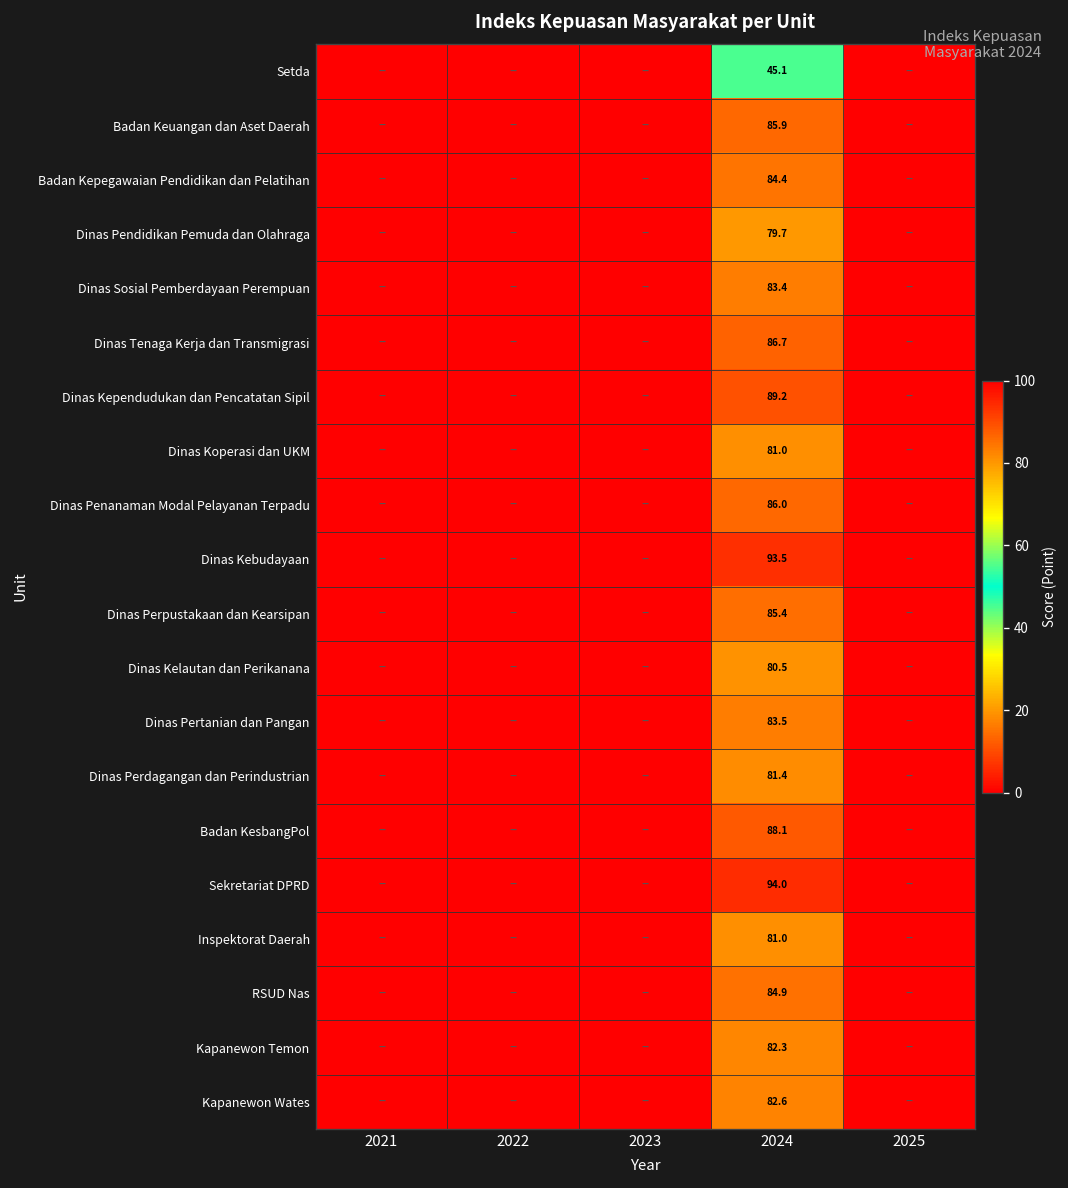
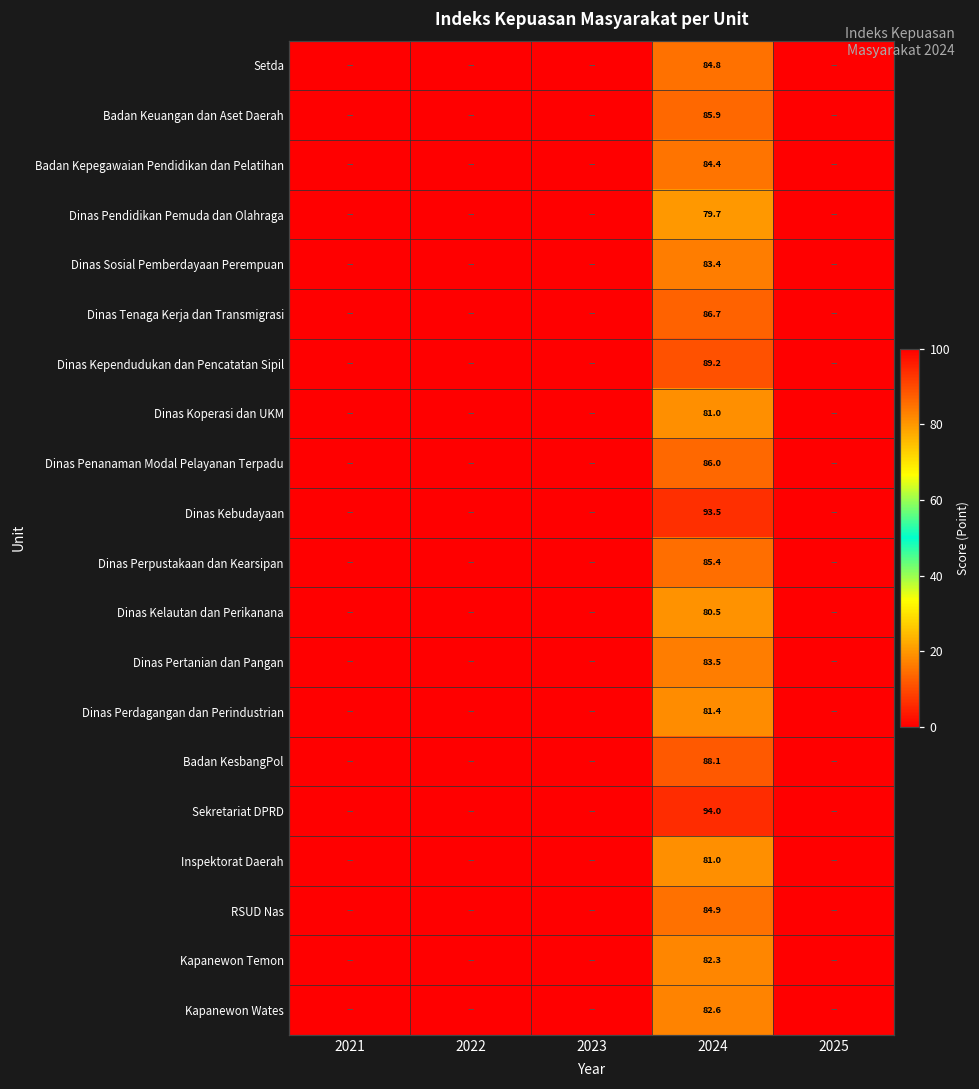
  {
    "Setda": {
-     "2024": 45.1
+     "2024": 84.8
    },
    "Badan Keuangan dan Aset Daerah": {
      "2024": 85.9
    },
    "Badan Kepegawaian Pendidikan dan Pelatihan": {
      "2024": 84.4
    },
    "Dinas Pendidikan Pemuda dan Olahraga": {
      "2024": 79.7
    },
    "Dinas Sosial Pemberdayaan Perempuan": {
      "2024": 83.4
    },
    "Dinas Tenaga Kerja dan Transmigrasi": {
      "2024": 86.7
    },
    "Dinas Kependudukan dan Pencatatan Sipil": {
      "2024": 89.2
    },
    "Dinas Koperasi dan UKM": {
      "2024": 81.0
    },
    "Dinas Penanaman Modal Pelayanan Terpadu": {
      "2024": 86.0
    },
    "Dinas Kebudayaan": {
      "2024": 93.5
    },
    "Dinas Perpustakaan dan Kearsipan": {
      "2024": 85.4
    },
    "Dinas Kelautan dan Perikanana": {
      "2024": 80.5
    },
    "Dinas Pertanian dan Pangan": {
      "2024": 83.5
    },
    "Dinas Perdagangan dan Perindustrian": {
      "2024": 81.4
    },
    "Badan KesbangPol": {
      "2024": 88.1
    },
    "Sekretariat DPRD": {
      "2024": 94.0
    },
    "Inspektorat Daerah": {
      "2024": 81.0
    },
    "RSUD Nas": {
      "2024": 84.9
    },
    "Kapanewon Temon": {
      "2024": 82.3
    },
    "Kapanewon Wates": {
      "2024": 82.6
    }
  }
